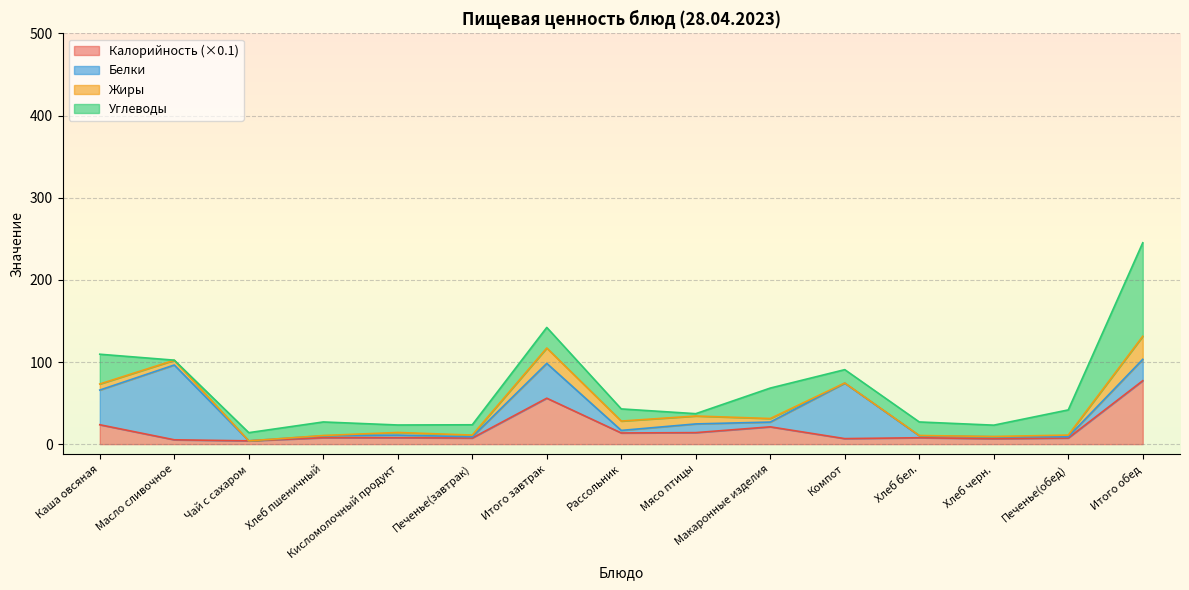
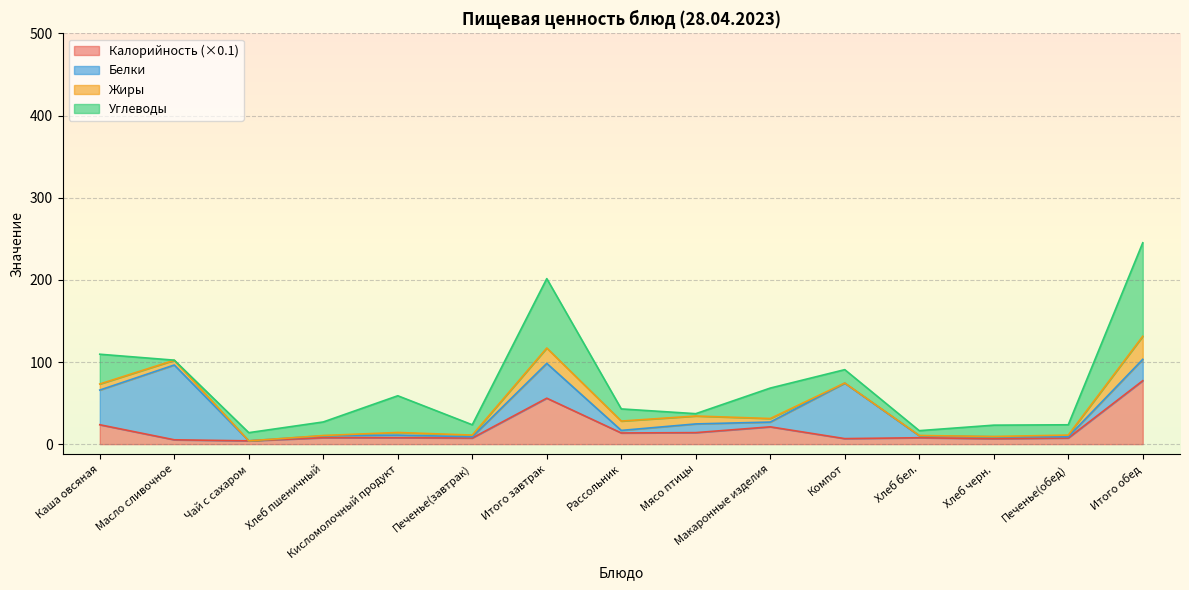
  {
    "Калорийность (×0.1)": {
      "Каша овсяная": 20,
      "Масло сливочное": 10,
      "Кисломолочный продукт": 10,
      "Итого завтрак": 60,
      "Рассольник": 10,
      "Мясо птицы": 10,
      "Макаронные изделия": 20,
      "Компот": 10,
      "Итого обед": 80
    },
    "Белки": {
      "Каша овсяная": 40,
      "Масло сливочное": 90,
      "Кисломолочный продукт": 0,
      "Итого завтрак": 40,
      "Рассольник": 0,
      "Мясо птицы": 10,
      "Макаронные изделия": 10,
      "Итого обед": 30
    },
    "Жиры": {
      "Каша овсяная": 10,
      "Кисломолочный продукт": 0,
      "Итого завтрак": 20,
      "Рассольник": 10,
      "Макаронные изделия": 0,
      "Итого обед": 30
    },
    "Углеводы": {
      "Каша овсяная": 40,
      "Чай с сахаром": 10,
      "Хлеб пшеничный": 20,
-     "Кисломолочный продукт": 10,
+     "Кисломолочный продукт": 40,
      "Печенье(завтрак)": 10,
-     "Итого завтрак": 30,
+     "Итого завтрак": 80,
      "Рассольник": 10,
      "Макаронные изделия": 40,
      "Компот": 20,
-     "Хлеб бел.": 20,
+     "Хлеб бел.": 10,
      "Хлеб черн.": 10,
-     "Печенье(обед)": 30,
+     "Печенье(обед)": 10,
      "Итого обед": 110
    }
  }
